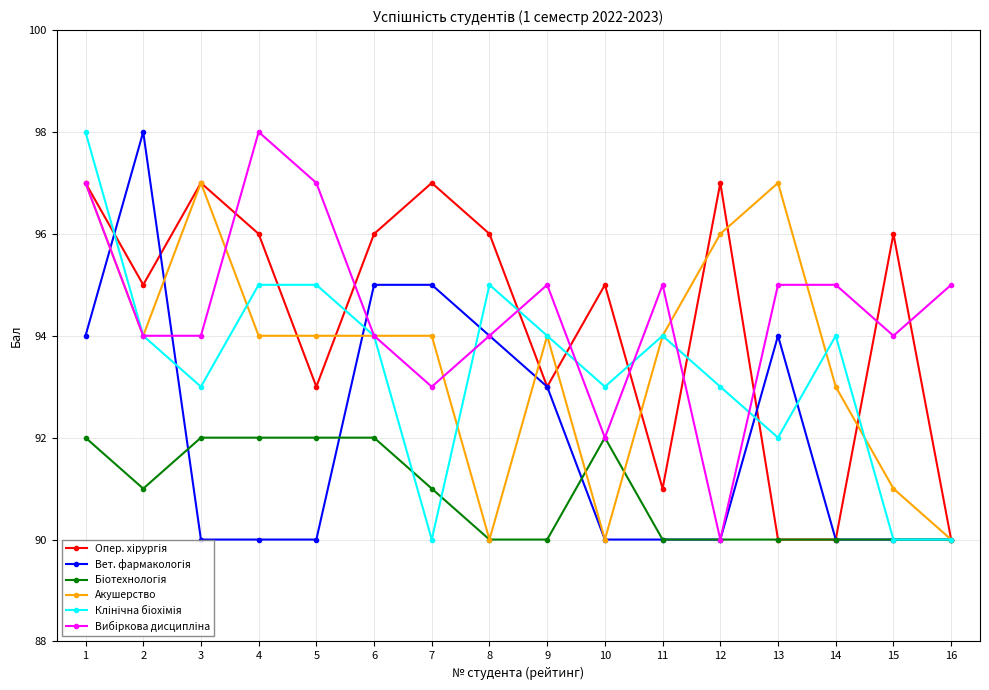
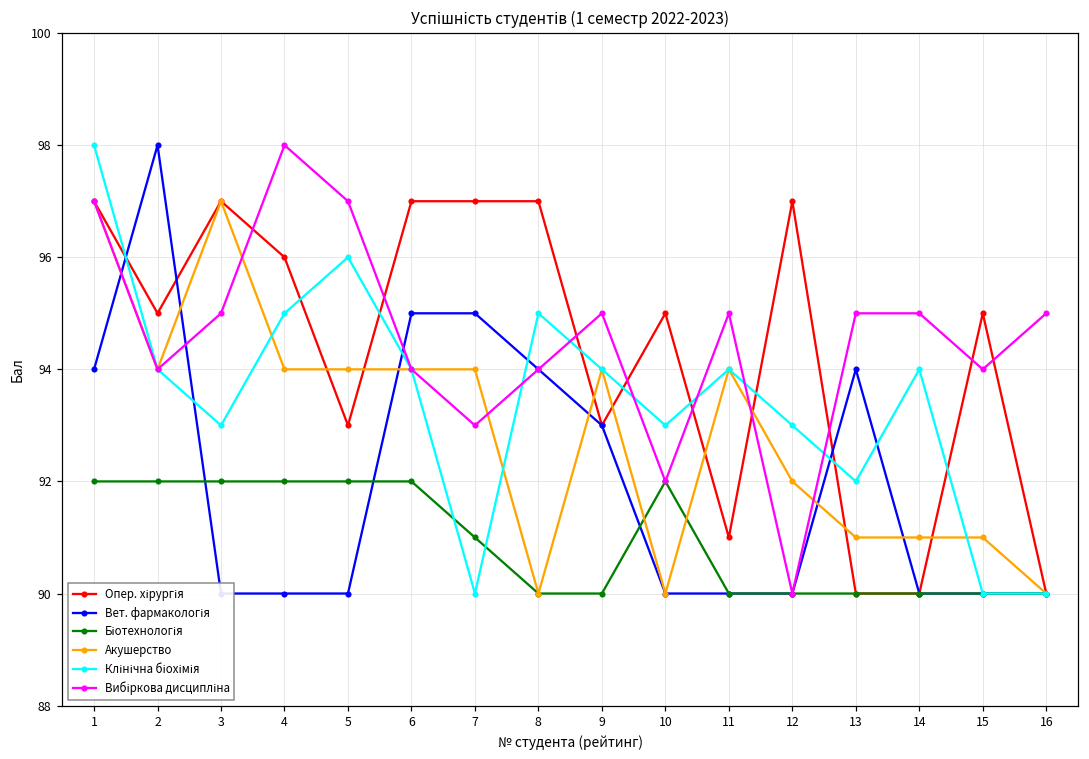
  {
    "Опер. хірургія": {
      "2": 95,
      "4": 96,
      "5": 93,
-     "6": 96,
+     "6": 97,
      "7": 97,
-     "8": 96,
+     "8": 97,
      "10": 95,
      "11": 91,
      "12": 97,
-     "15": 96
+     "15": 95
    },
    "Вет. фармакологія": {
      "1": 94,
      "2": 98,
      "3": 90,
      "4": 90,
      "5": 90,
      "6": 95,
      "7": 95,
      "13": 94
    },
    "Біотехнологія": {
      "1": 92,
-     "2": 91,
+     "2": 92,
      "3": 92,
      "4": 92,
      "5": 92,
      "6": 92,
      "7": 91,
      "9": 90
    },
    "Акушерство": {
      "4": 94,
      "5": 94,
      "7": 94,
-     "12": 96,
-     "13": 97,
-     "14": 93,
+     "12": 92,
+     "13": 91,
+     "14": 91,
      "15": 91
    },
    "Клінічна біохімія": {
      "1": 98,
      "3": 93,
      "4": 95,
-     "5": 95,
+     "5": 96,
      "7": 90,
      "8": 95,
      "10": 93,
      "12": 93,
      "13": 92,
      "14": 94
    },
    "Вибіркова дисципліна": {
-     "3": 94,
+     "3": 95,
      "4": 98,
      "5": 97,
      "7": 93,
      "9": 95,
      "11": 95,
      "13": 95,
      "14": 95,
      "15": 94,
      "16": 95
    }
  }
